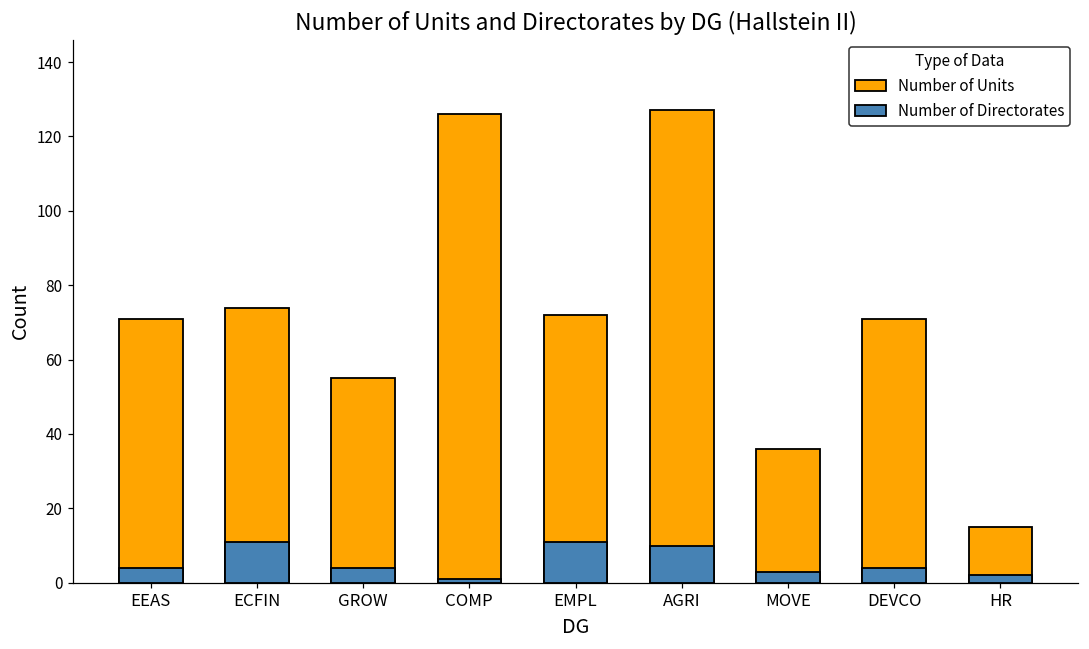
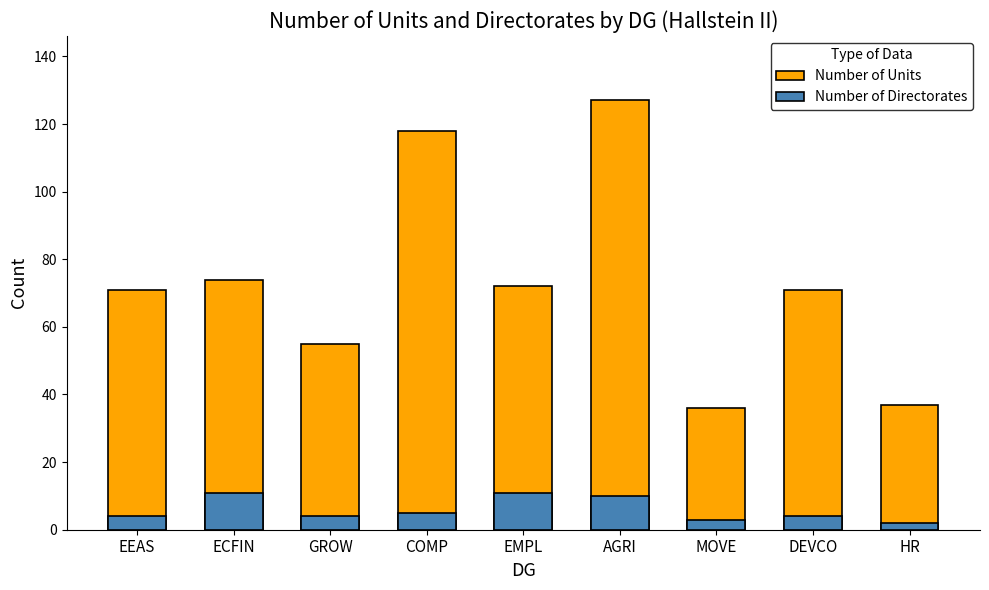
  {
    "Number of Units": {
      "EEAS": 71,
      "ECFIN": 74,
      "GROW": 55,
-     "COMP": 126,
+     "COMP": 118,
      "EMPL": 72,
      "AGRI": 127,
      "MOVE": 36,
      "DEVCO": 71,
-     "HR": 15
+     "HR": 37
    },
    "Number of Directorates": {
-     "COMP": 1
+     "COMP": 5
    }
  }
